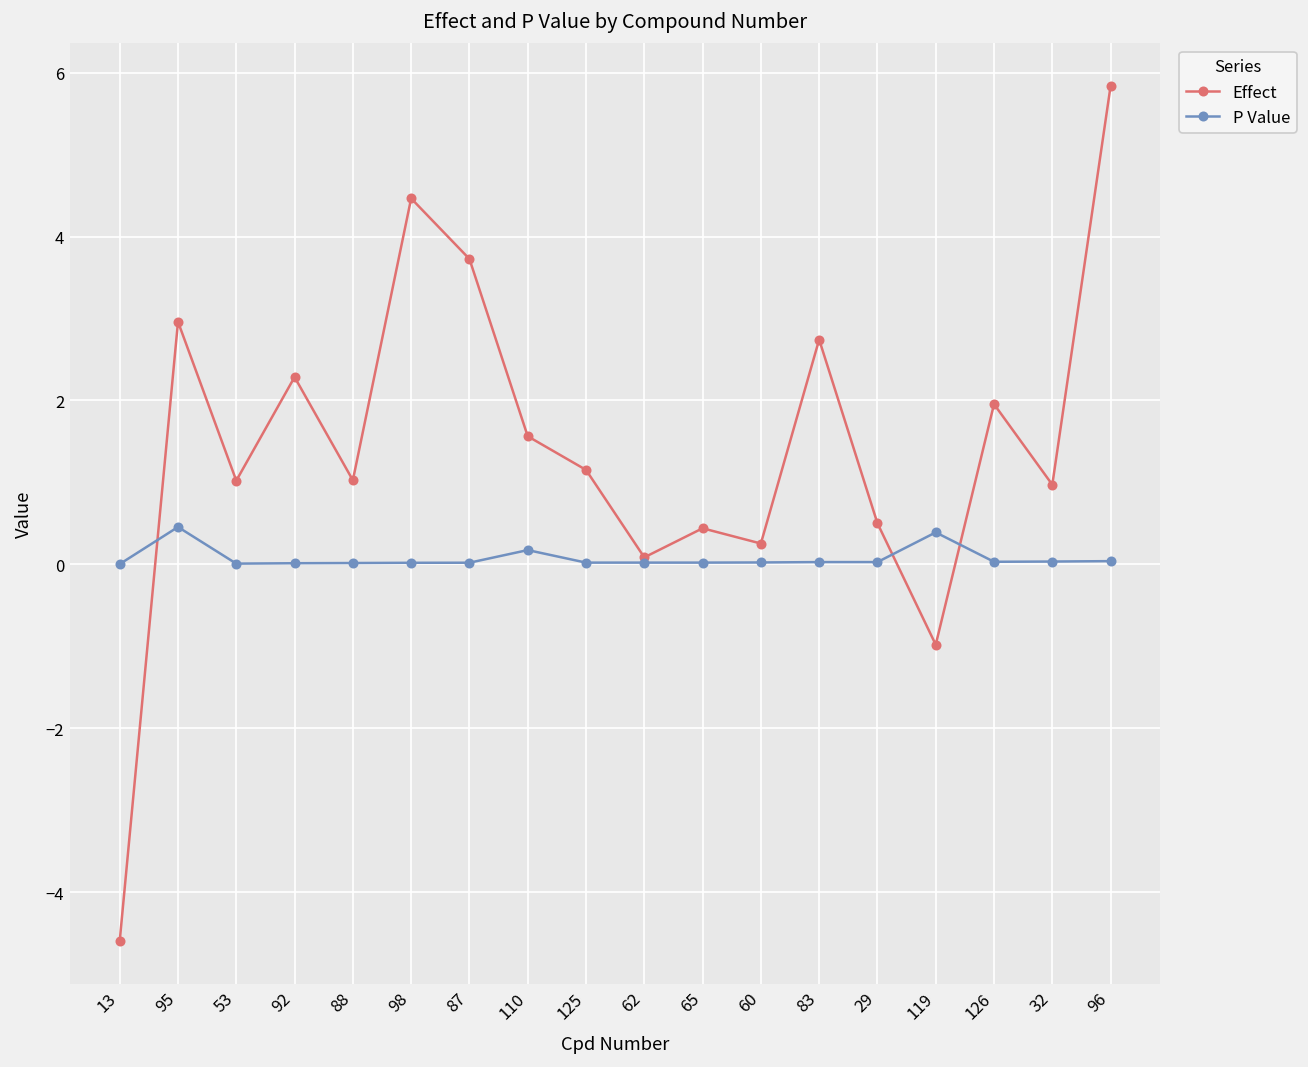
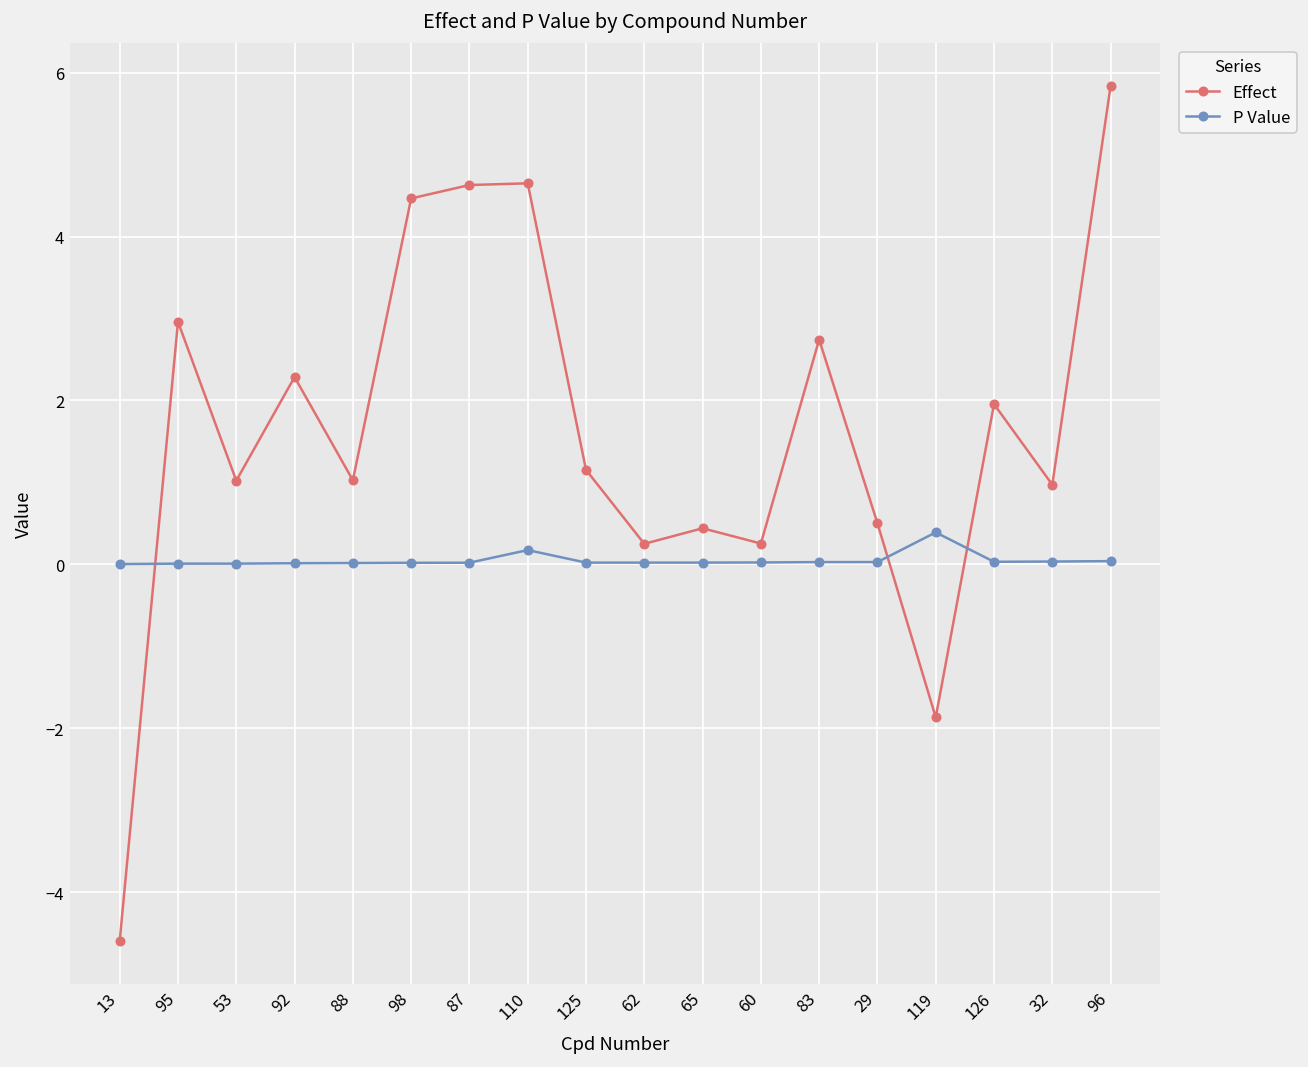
  {
    "Effect": {
      "13": -4.6,
      "95": 3.0,
      "53": 1.0,
      "92": 2.3,
      "88": 1.0,
      "98": 4.5,
-     "87": 3.7,
-     "110": 1.6,
+     "87": 4.6,
+     "110": 4.6,
      "125": 1.2,
-     "62": 0.1,
+     "62": 0.3,
      "65": 0.4,
      "60": 0.3,
      "83": 2.7,
      "29": 0.5,
-     "119": -1.0,
+     "119": -1.9,
      "126": 2.0,
      "32": 1.0,
      "96": 5.8
    },
    "P Value": {
      "13": 0.0,
-     "95": 0.5,
+     "95": 0.0,
      "53": 0.0,
      "92": 0.0,
      "88": 0.0,
      "98": 0.0,
      "87": 0.0,
      "110": 0.2,
      "125": 0.0,
      "62": 0.0,
      "65": 0.0,
      "60": 0.0,
      "83": 0.0,
      "29": 0.0,
      "119": 0.4,
      "126": 0.0,
      "32": 0.0,
      "96": 0.0
    }
  }
